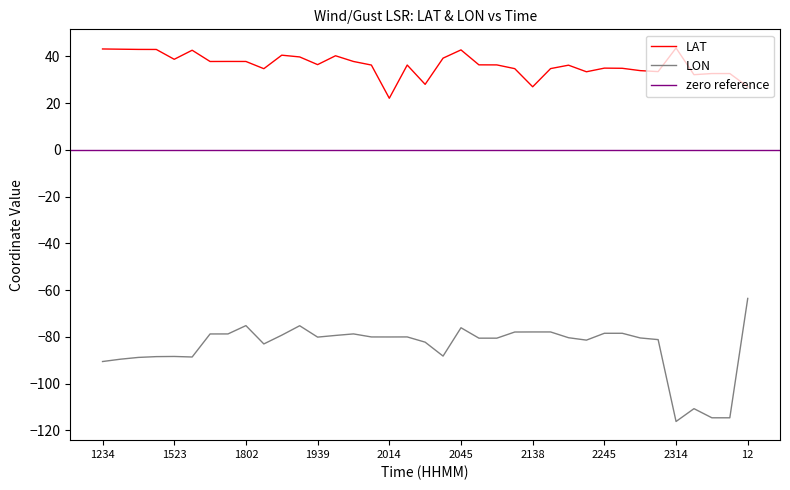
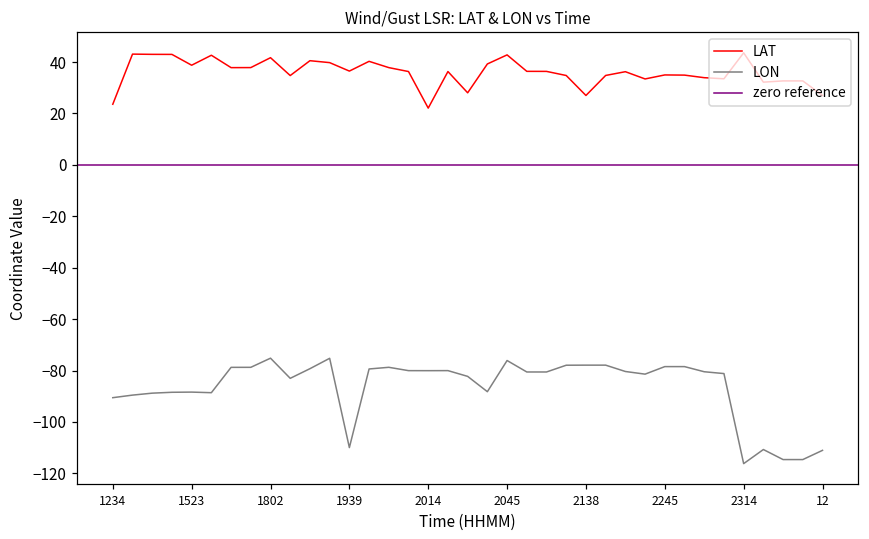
  {
    "LAT": {
-     "1234": 43,
+     "1234": 24,
      "1523": 39,
-     "1802": 38,
+     "1802": 42,
      "1939": 37,
      "2014": 22,
      "2045": 43,
      "2138": 27,
      "2245": 35
    },
    "LON": {
      "1234": -91,
      "1523": -88,
      "1802": -75,
-     "1939": -80,
+     "1939": -110,
      "2014": -80,
      "2045": -76,
      "2138": -78,
      "2245": -78,
      "2314": -116,
-     "12": -64
+     "12": -111
    }
  }
